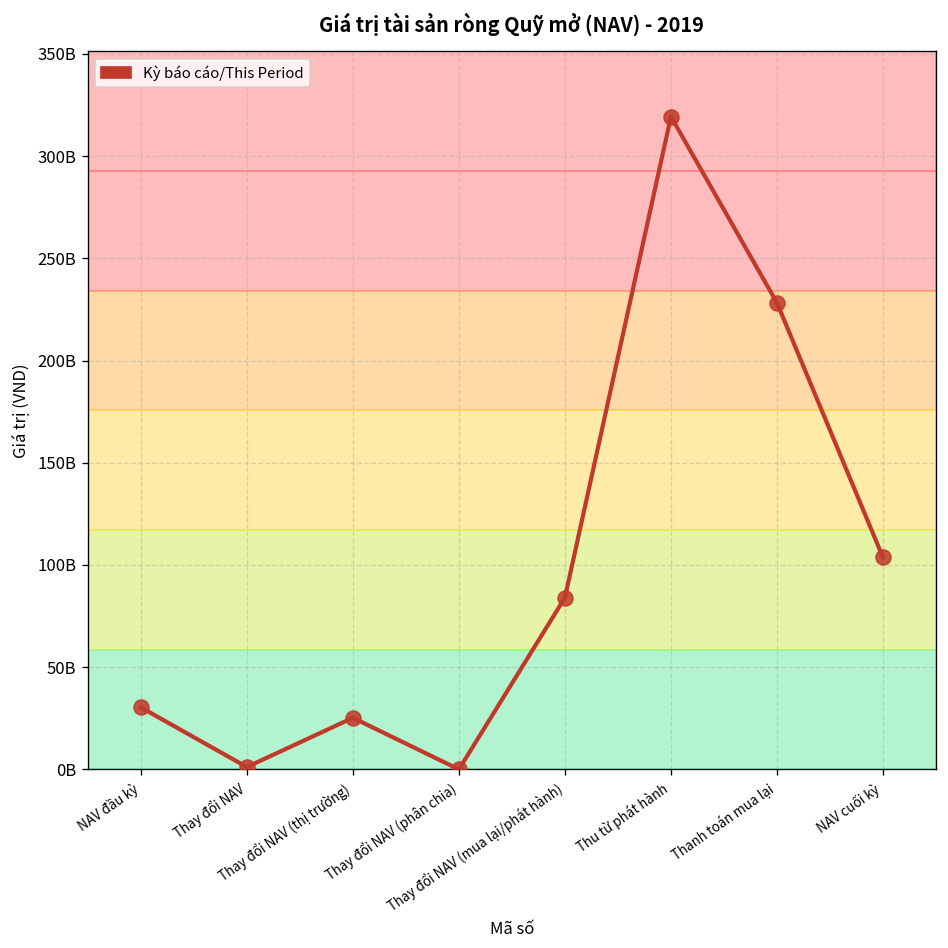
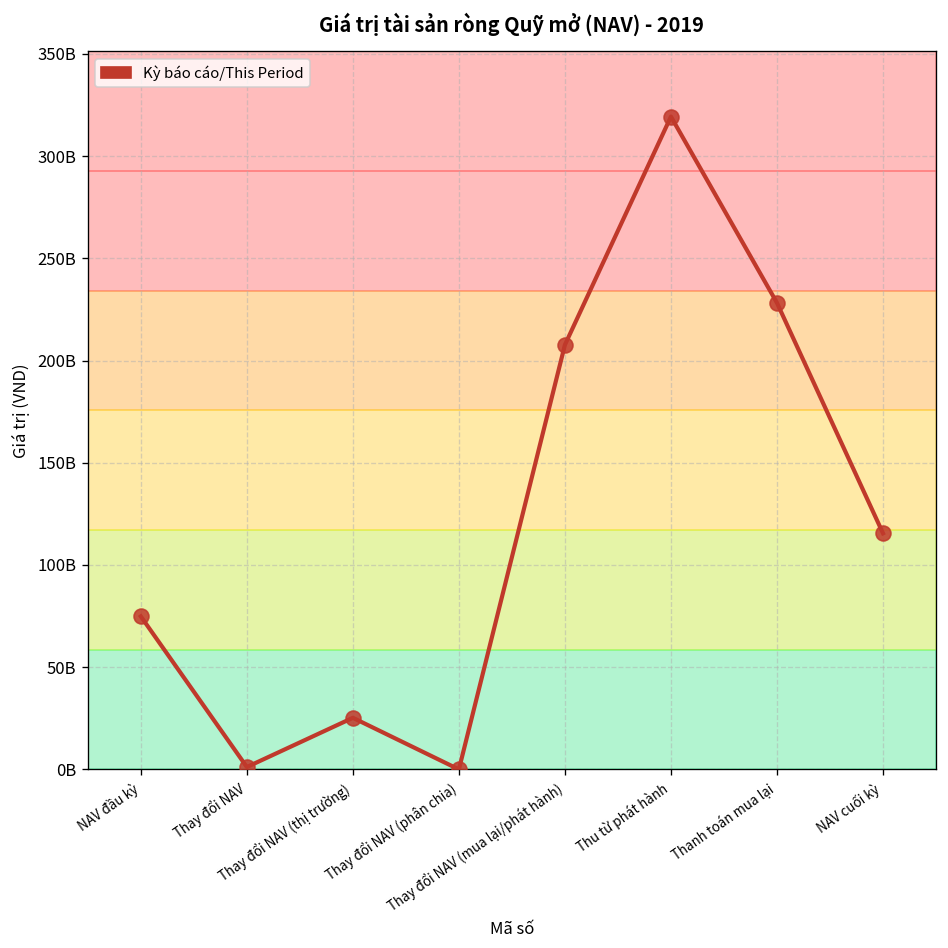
  {
-   "NAV đầu kỳ": 30000000000,
+   "NAV đầu kỳ": 75000000000,
    "Thay đổi NAV": 1000000000,
    "Thay đổi NAV (thị trường)": 25000000000,
    "Thay đổi NAV (phân chia)": 0,
-   "Thay đổi NAV (mua lại/phát hành)": 84000000000,
+   "Thay đổi NAV (mua lại/phát hành)": 208000000000,
    "Thu từ phát hành": 319000000000,
    "Thanh toán mua lại": 228000000000,
-   "NAV cuối kỳ": 104000000000
+   "NAV cuối kỳ": 116000000000
  }
